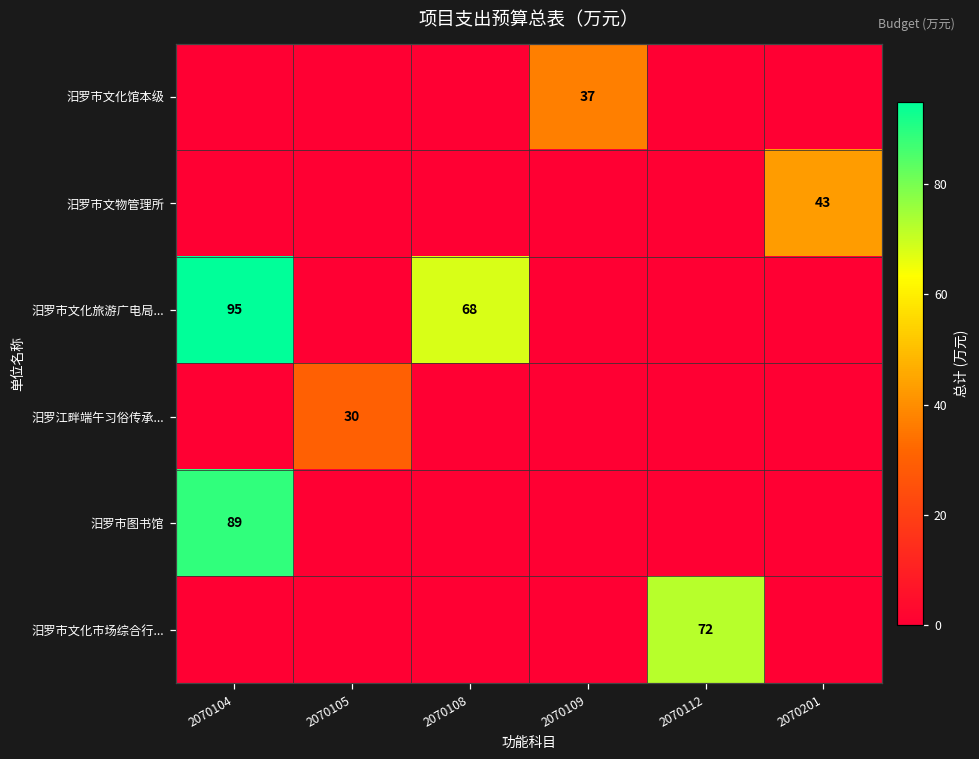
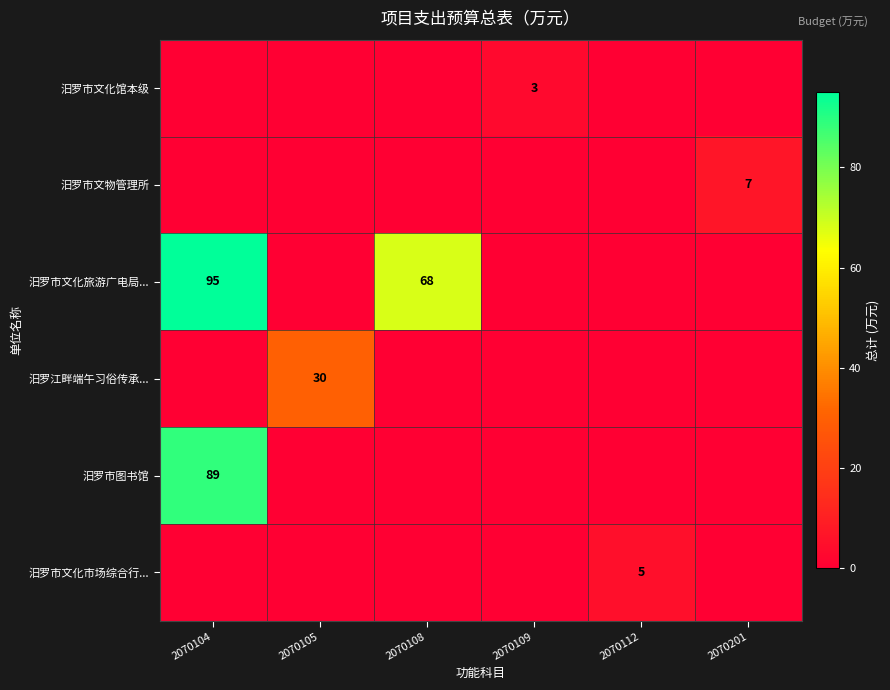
  {
    "汨罗市文化馆本级": {
-     "2070109": 37
+     "2070109": 3
    },
    "汨罗市文物管理所": {
-     "2070201": 43
+     "2070201": 7
    },
    "汨罗市文化旅游广电局...": {
      "2070104": 95,
      "2070108": 68
    },
    "汨罗江畔端午习俗传承...": {
      "2070105": 30
    },
    "汨罗市图书馆": {
      "2070104": 89
    },
    "汨罗市文化市场综合行...": {
-     "2070112": 72
+     "2070112": 5
    }
  }
